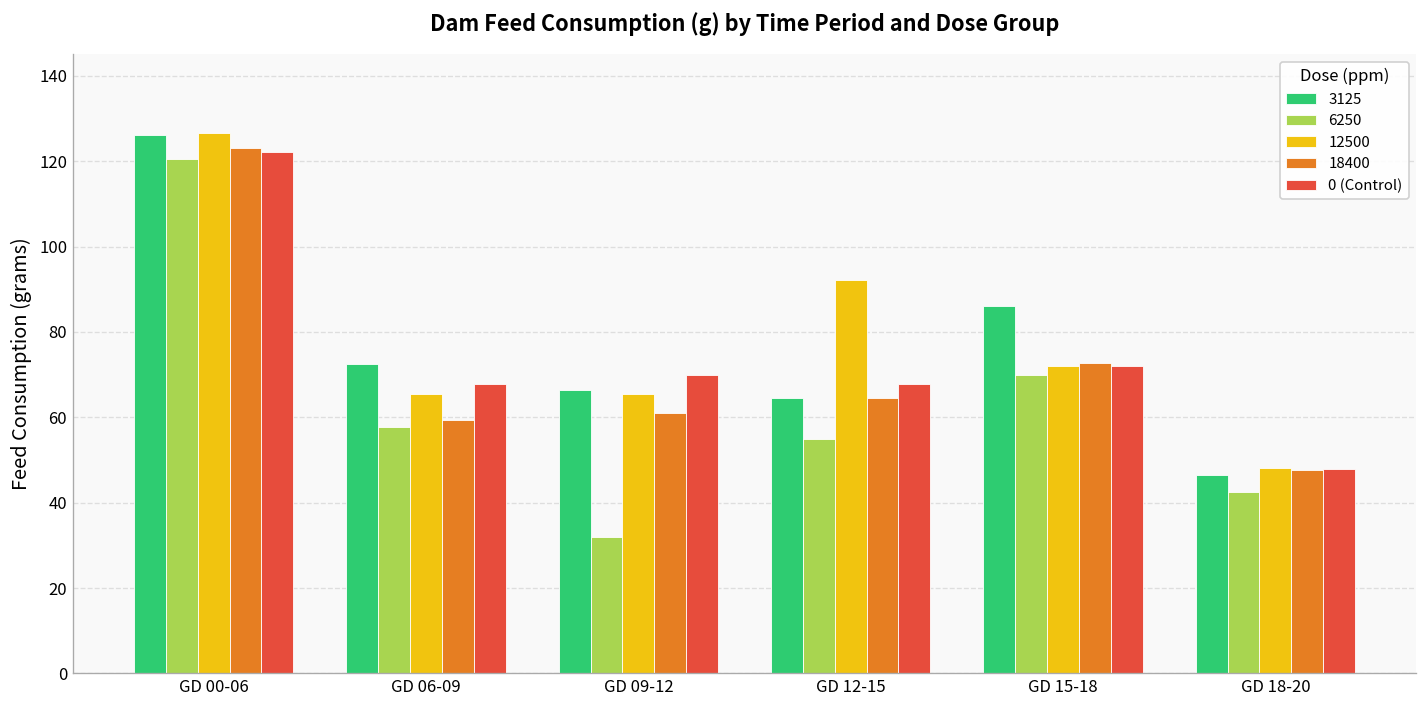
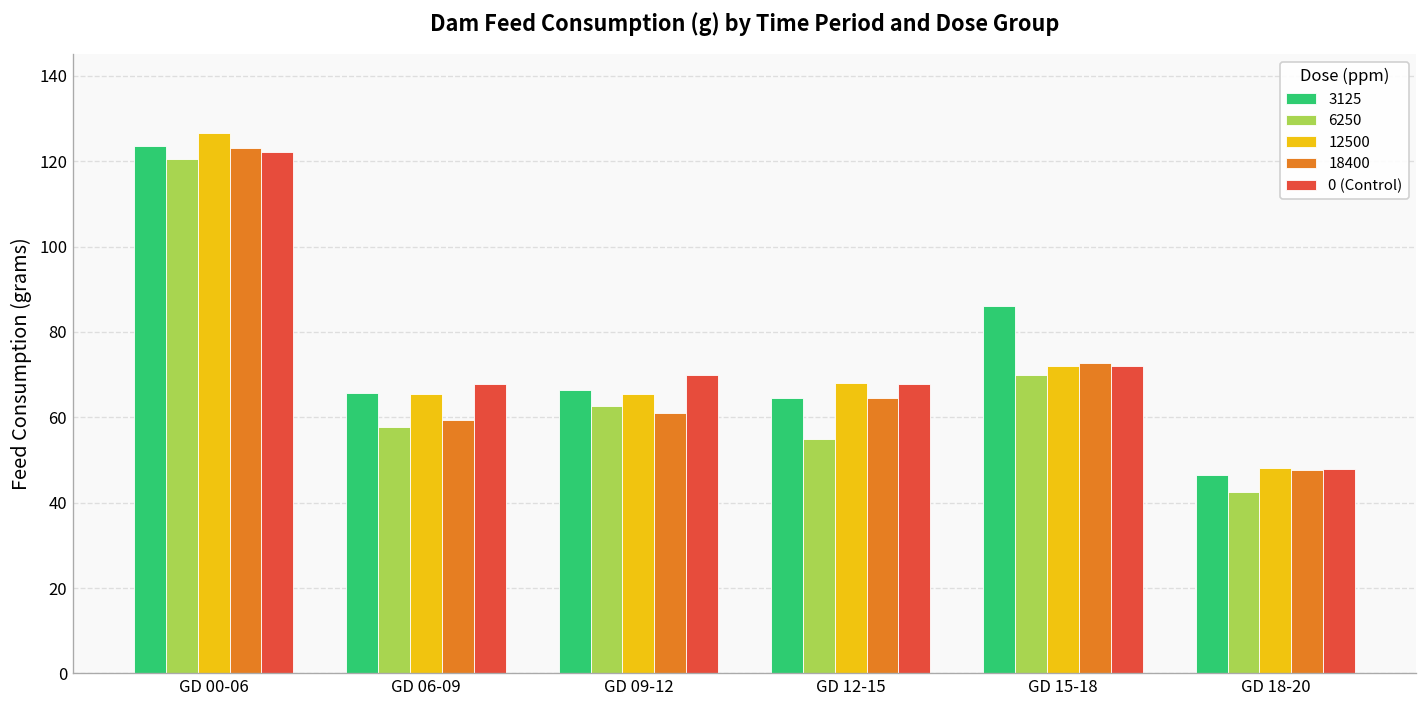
  {
    "3125": {
-     "GD 00-06": 126,
-     "GD 06-09": 72,
+     "GD 00-06": 124,
+     "GD 06-09": 66,
      "GD 09-12": 66,
      "GD 12-15": 65,
      "GD 15-18": 86,
      "GD 18-20": 47
    },
    "6250": {
      "GD 00-06": 121,
      "GD 06-09": 58,
-     "GD 09-12": 32,
+     "GD 09-12": 63,
      "GD 12-15": 55,
      "GD 15-18": 70,
      "GD 18-20": 43
    },
    "12500": {
      "GD 00-06": 127,
      "GD 06-09": 66,
      "GD 09-12": 65,
-     "GD 12-15": 92,
+     "GD 12-15": 68,
      "GD 15-18": 72,
      "GD 18-20": 48
    }
  }
